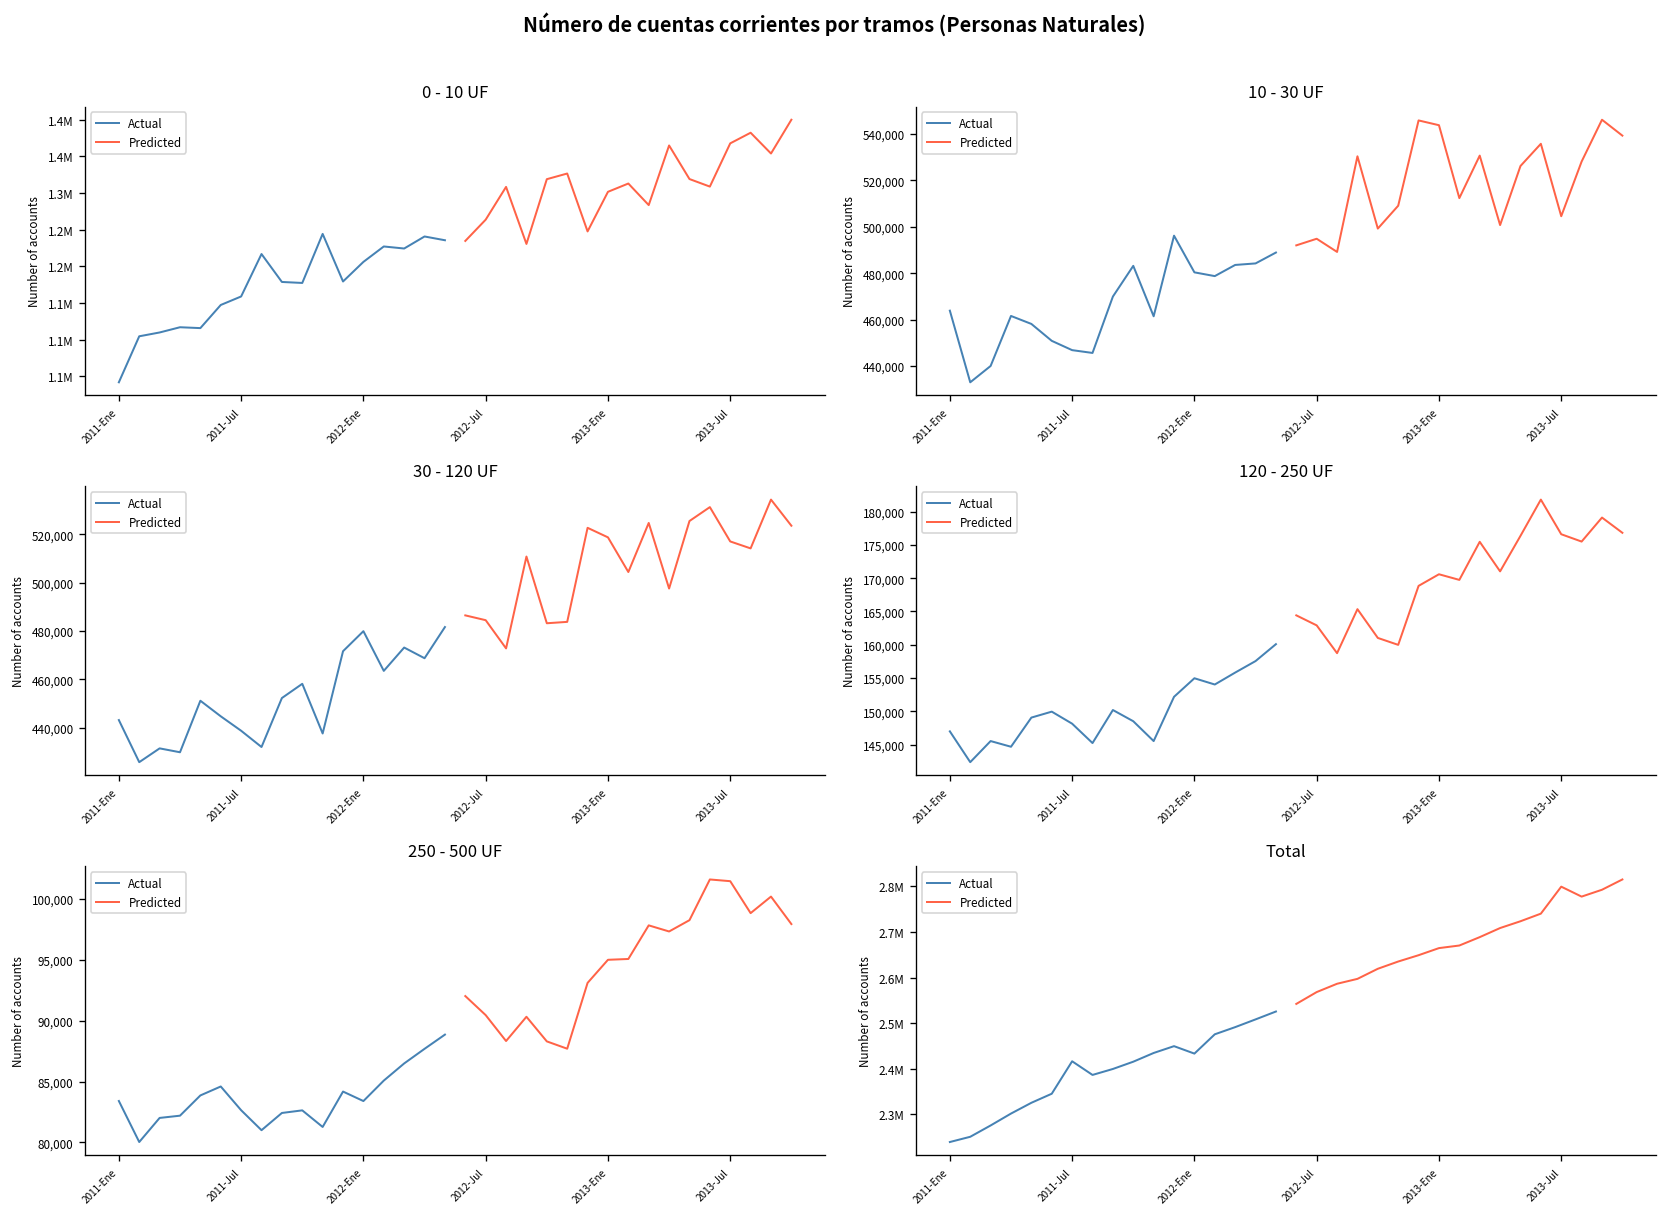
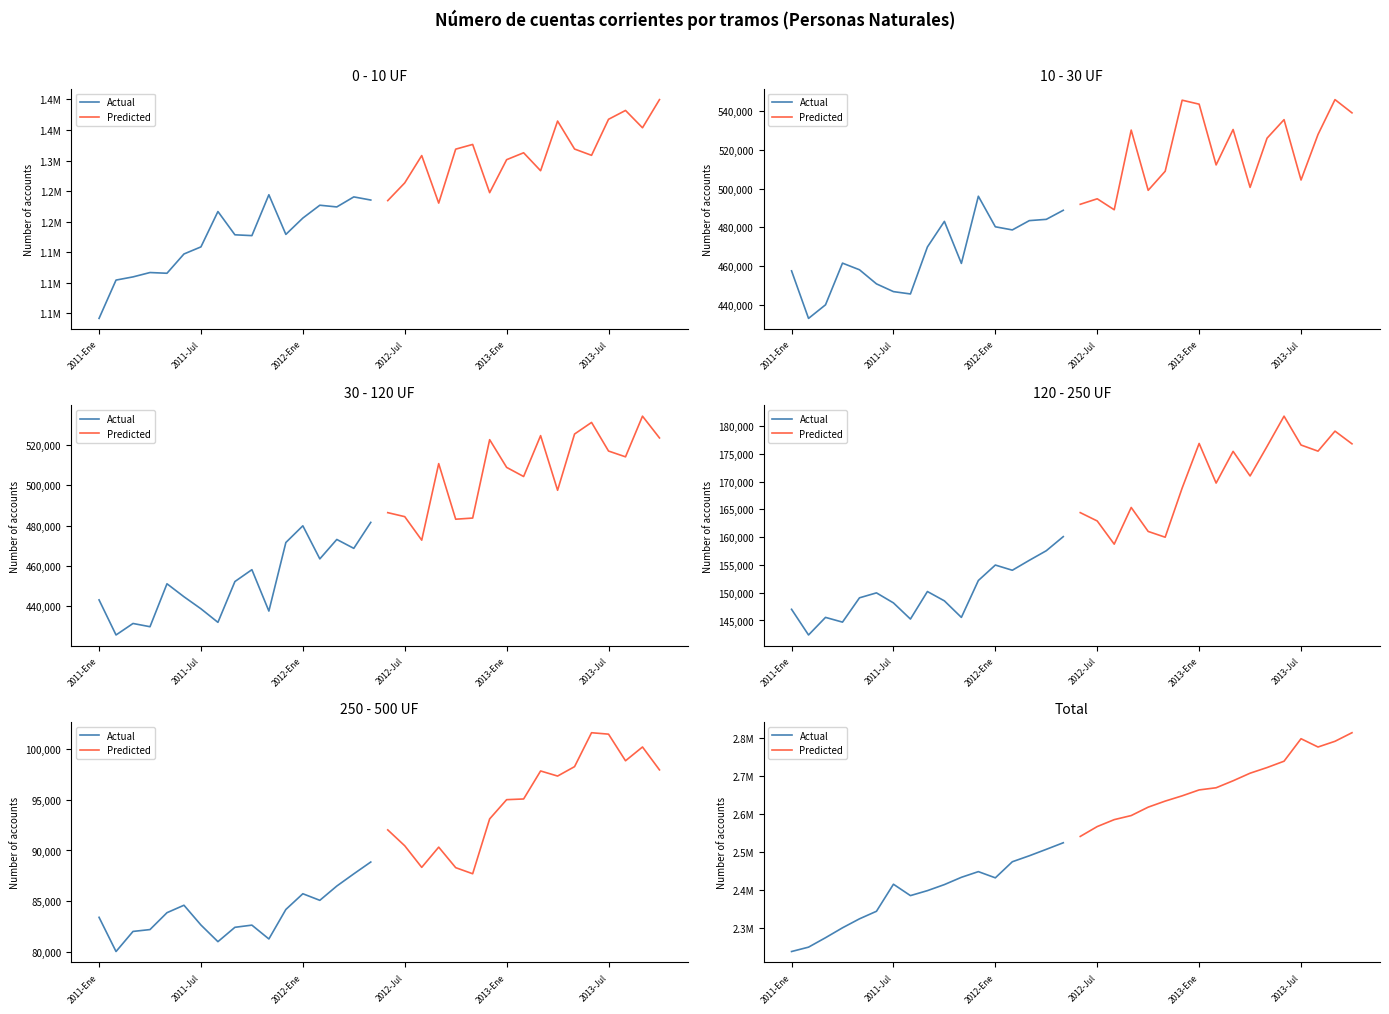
  {
    "10 - 30 UF": {
      "Actual": {
-       "2011-Ene": "464,000",
+       "2011-Ene": "458,000",
        "2011-Jul": "447,000",
        "2012-Ene": "480,000"
      },
      "Predicted": {
        "2012-Jul": "495,000",
        "2013-Ene": "544,000",
        "2013-Jul": "505,000"
      }
    },
    "30 - 120 UF": {
      "Actual": {
        "2011-Ene": "443,000",
        "2011-Jul": "439,000",
        "2012-Ene": "480,000"
      },
      "Predicted": {
        "2012-Jul": "484,000",
-       "2013-Ene": "519,000",
+       "2013-Ene": "509,000",
        "2013-Jul": "517,000"
      }
    },
    "120 - 250 UF": {
      "Actual": {
        "2011-Ene": "147,000",
        "2011-Jul": "148,000",
        "2012-Ene": "155,000"
      },
      "Predicted": {
        "2012-Jul": "163,000",
-       "2013-Ene": "171,000",
+       "2013-Ene": "177,000",
        "2013-Jul": "177,000"
      }
    },
    "250 - 500 UF": {
      "Actual": {
        "2011-Ene": "83,400",
        "2011-Jul": "82,700",
-       "2012-Ene": "83,400"
+       "2012-Ene": "85,700"
      },
      "Predicted": {
        "2012-Jul": "90,500",
        "2013-Ene": "95,000",
        "2013-Jul": "101,500"
      }
    },
    "Total": {
      "Actual": {
        "2011-Ene": "2240000",
        "2011-Jul": "2420000",
        "2012-Ene": "2430000"
      },
      "Predicted": {
        "2012-Jul": "2570000",
        "2013-Ene": "2660000",
        "2013-Jul": "2800000"
      }
    }
  }
